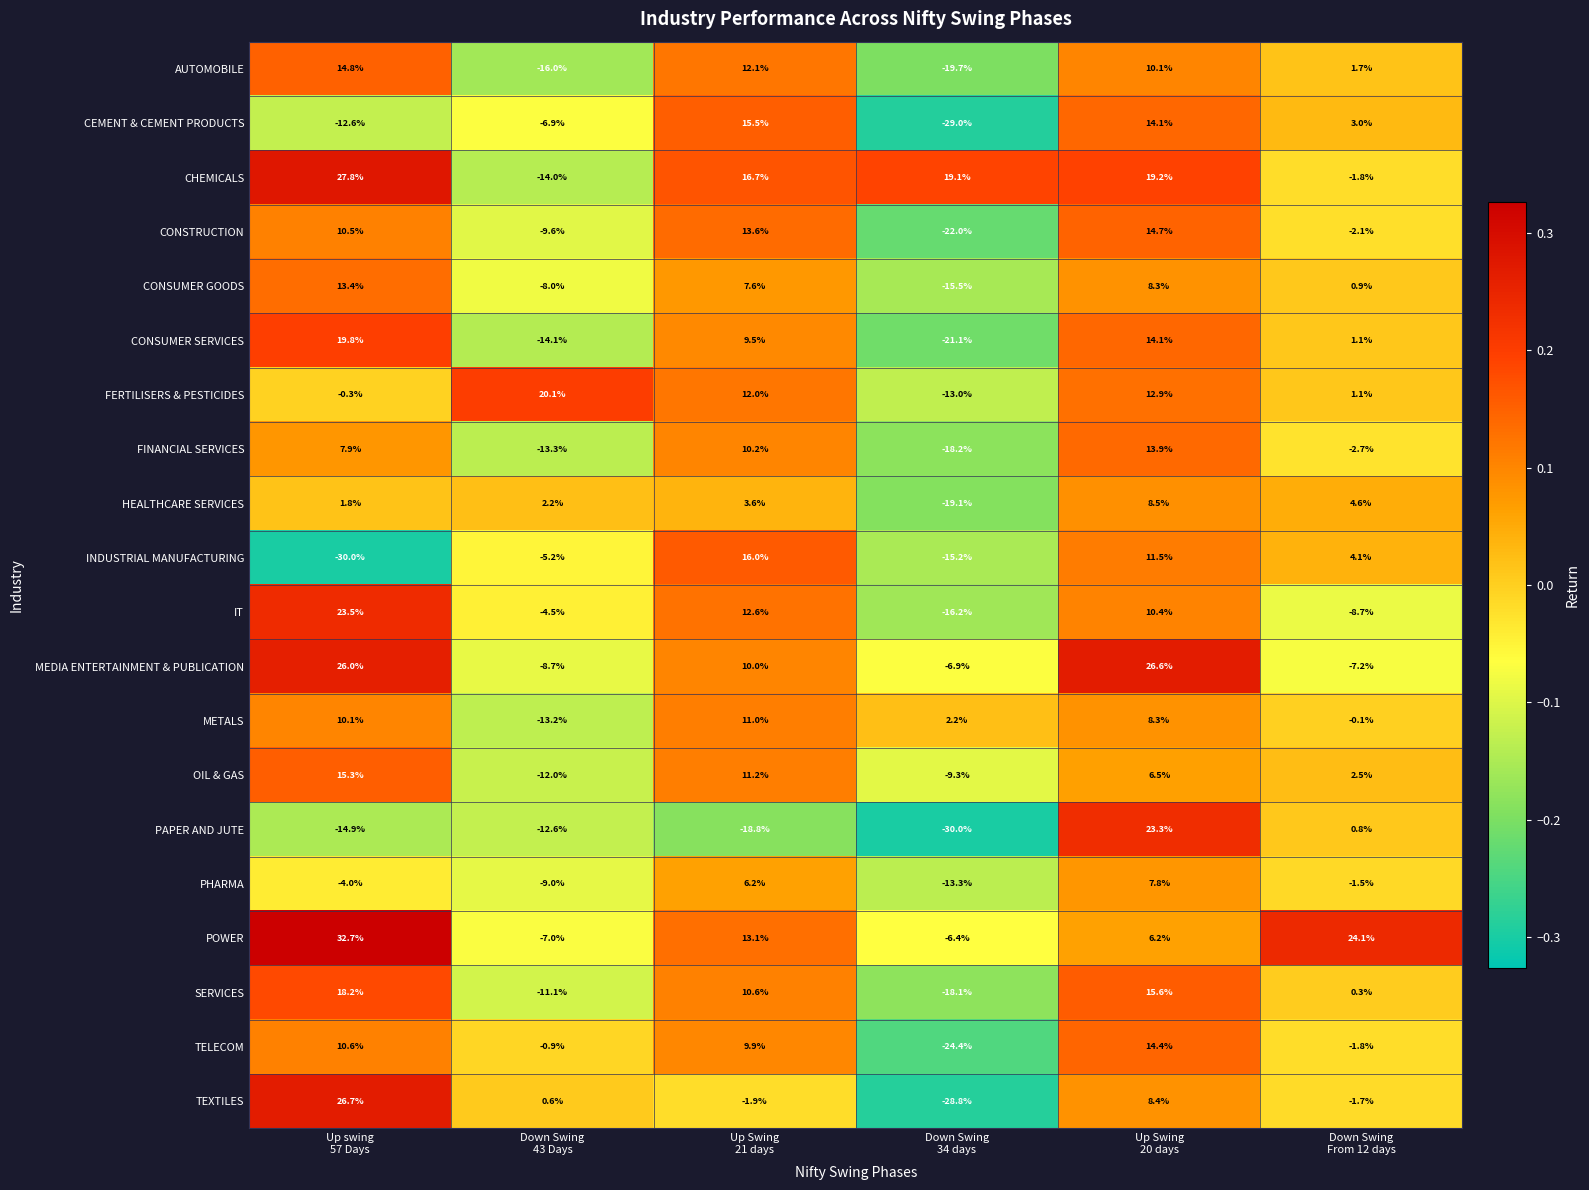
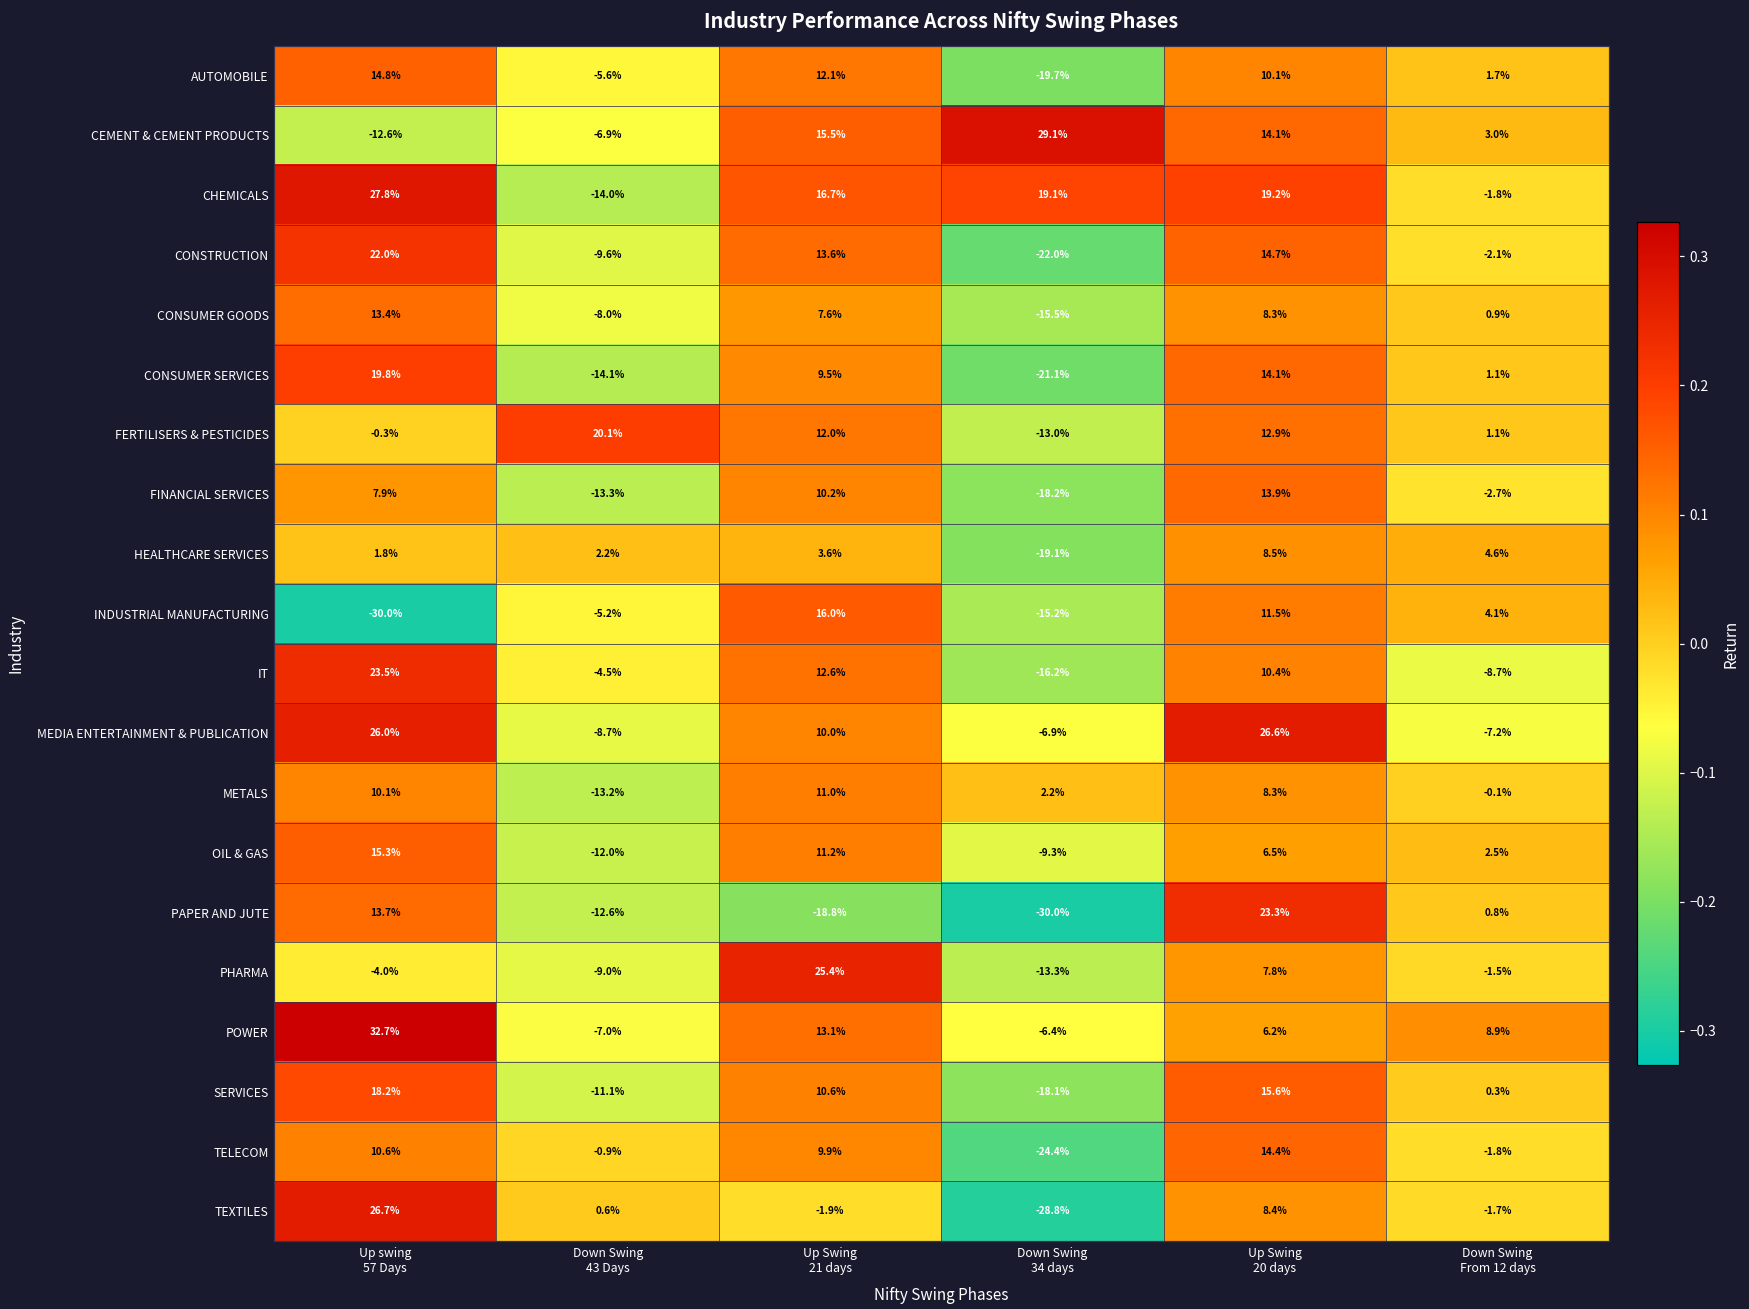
  {
    "AUTOMOBILE": {
      "Up swing 57 Days": "14.8%",
-     "Down Swing 43 Days": "-16.0%",
+     "Down Swing 43 Days": "-5.6%",
      "Up Swing 21 days": "12.1%",
      "Down Swing 34 days": "-19.7%",
      "Up Swing 20 days": "10.1%",
      "Down Swing From 12 days": "1.7%"
    },
    "CEMENT & CEMENT PRODUCTS": {
      "Up swing 57 Days": "-12.6%",
      "Down Swing 43 Days": "-6.9%",
      "Up Swing 21 days": "15.5%",
-     "Down Swing 34 days": "-29.0%",
+     "Down Swing 34 days": "29.1%",
      "Up Swing 20 days": "14.1%",
      "Down Swing From 12 days": "3.0%"
    },
    "CHEMICALS": {
      "Up swing 57 Days": "27.8%",
      "Down Swing 43 Days": "-14.0%",
      "Up Swing 21 days": "16.7%",
      "Down Swing 34 days": "19.1%",
      "Up Swing 20 days": "19.2%",
      "Down Swing From 12 days": "-1.8%"
    },
    "CONSTRUCTION": {
-     "Up swing 57 Days": "10.5%",
+     "Up swing 57 Days": "22.0%",
      "Down Swing 43 Days": "-9.6%",
      "Up Swing 21 days": "13.6%",
      "Down Swing 34 days": "-22.0%",
      "Up Swing 20 days": "14.7%",
      "Down Swing From 12 days": "-2.1%"
    },
    "CONSUMER GOODS": {
      "Up swing 57 Days": "13.4%",
      "Down Swing 43 Days": "-8.0%",
      "Up Swing 21 days": "7.6%",
      "Down Swing 34 days": "-15.5%",
      "Up Swing 20 days": "8.3%",
      "Down Swing From 12 days": "0.9%"
    },
    "CONSUMER SERVICES": {
      "Up swing 57 Days": "19.8%",
      "Down Swing 43 Days": "-14.1%",
      "Up Swing 21 days": "9.5%",
      "Down Swing 34 days": "-21.1%",
      "Up Swing 20 days": "14.1%",
      "Down Swing From 12 days": "1.1%"
    },
    "FERTILISERS & PESTICIDES": {
      "Up swing 57 Days": "-0.3%",
      "Down Swing 43 Days": "20.1%",
      "Up Swing 21 days": "12.0%",
      "Down Swing 34 days": "-13.0%",
      "Up Swing 20 days": "12.9%",
      "Down Swing From 12 days": "1.1%"
    },
    "FINANCIAL SERVICES": {
      "Up swing 57 Days": "7.9%",
      "Down Swing 43 Days": "-13.3%",
      "Up Swing 21 days": "10.2%",
      "Down Swing 34 days": "-18.2%",
      "Up Swing 20 days": "13.9%",
      "Down Swing From 12 days": "-2.7%"
    },
    "HEALTHCARE SERVICES": {
      "Up swing 57 Days": "1.8%",
      "Down Swing 43 Days": "2.2%",
      "Up Swing 21 days": "3.6%",
      "Down Swing 34 days": "-19.1%",
      "Up Swing 20 days": "8.5%",
      "Down Swing From 12 days": "4.6%"
    },
    "INDUSTRIAL MANUFACTURING": {
      "Up swing 57 Days": "-30.0%",
      "Down Swing 43 Days": "-5.2%",
      "Up Swing 21 days": "16.0%",
      "Down Swing 34 days": "-15.2%",
      "Up Swing 20 days": "11.5%",
      "Down Swing From 12 days": "4.1%"
    },
    "IT": {
      "Up swing 57 Days": "23.5%",
      "Down Swing 43 Days": "-4.5%",
      "Up Swing 21 days": "12.6%",
      "Down Swing 34 days": "-16.2%",
      "Up Swing 20 days": "10.4%",
      "Down Swing From 12 days": "-8.7%"
    },
    "MEDIA ENTERTAINMENT & PUBLICATION": {
      "Up swing 57 Days": "26.0%",
      "Down Swing 43 Days": "-8.7%",
      "Up Swing 21 days": "10.0%",
      "Down Swing 34 days": "-6.9%",
      "Up Swing 20 days": "26.6%",
      "Down Swing From 12 days": "-7.2%"
    },
    "METALS": {
      "Up swing 57 Days": "10.1%",
      "Down Swing 43 Days": "-13.2%",
      "Up Swing 21 days": "11.0%",
      "Down Swing 34 days": "2.2%",
      "Up Swing 20 days": "8.3%",
      "Down Swing From 12 days": "-0.1%"
    },
    "OIL & GAS": {
      "Up swing 57 Days": "15.3%",
      "Down Swing 43 Days": "-12.0%",
      "Up Swing 21 days": "11.2%",
      "Down Swing 34 days": "-9.3%",
      "Up Swing 20 days": "6.5%",
      "Down Swing From 12 days": "2.5%"
    },
    "PAPER AND JUTE": {
-     "Up swing 57 Days": "-14.9%",
+     "Up swing 57 Days": "13.7%",
      "Down Swing 43 Days": "-12.6%",
      "Up Swing 21 days": "-18.8%",
      "Down Swing 34 days": "-30.0%",
      "Up Swing 20 days": "23.3%",
      "Down Swing From 12 days": "0.8%"
    },
    "PHARMA": {
      "Up swing 57 Days": "-4.0%",
      "Down Swing 43 Days": "-9.0%",
-     "Up Swing 21 days": "6.2%",
+     "Up Swing 21 days": "25.4%",
      "Down Swing 34 days": "-13.3%",
      "Up Swing 20 days": "7.8%",
      "Down Swing From 12 days": "-1.5%"
    },
    "POWER": {
      "Up swing 57 Days": "32.7%",
      "Down Swing 43 Days": "-7.0%",
      "Up Swing 21 days": "13.1%",
      "Down Swing 34 days": "-6.4%",
      "Up Swing 20 days": "6.2%",
-     "Down Swing From 12 days": "24.1%"
+     "Down Swing From 12 days": "8.9%"
    },
    "SERVICES": {
      "Up swing 57 Days": "18.2%",
      "Down Swing 43 Days": "-11.1%",
      "Up Swing 21 days": "10.6%",
      "Down Swing 34 days": "-18.1%",
      "Up Swing 20 days": "15.6%",
      "Down Swing From 12 days": "0.3%"
    },
    "TELECOM": {
      "Up swing 57 Days": "10.6%",
      "Down Swing 43 Days": "-0.9%",
      "Up Swing 21 days": "9.9%",
      "Down Swing 34 days": "-24.4%",
      "Up Swing 20 days": "14.4%",
      "Down Swing From 12 days": "-1.8%"
    },
    "TEXTILES": {
      "Up swing 57 Days": "26.7%",
      "Down Swing 43 Days": "0.6%",
      "Up Swing 21 days": "-1.9%",
      "Down Swing 34 days": "-28.8%",
      "Up Swing 20 days": "8.4%",
      "Down Swing From 12 days": "-1.7%"
    }
  }
